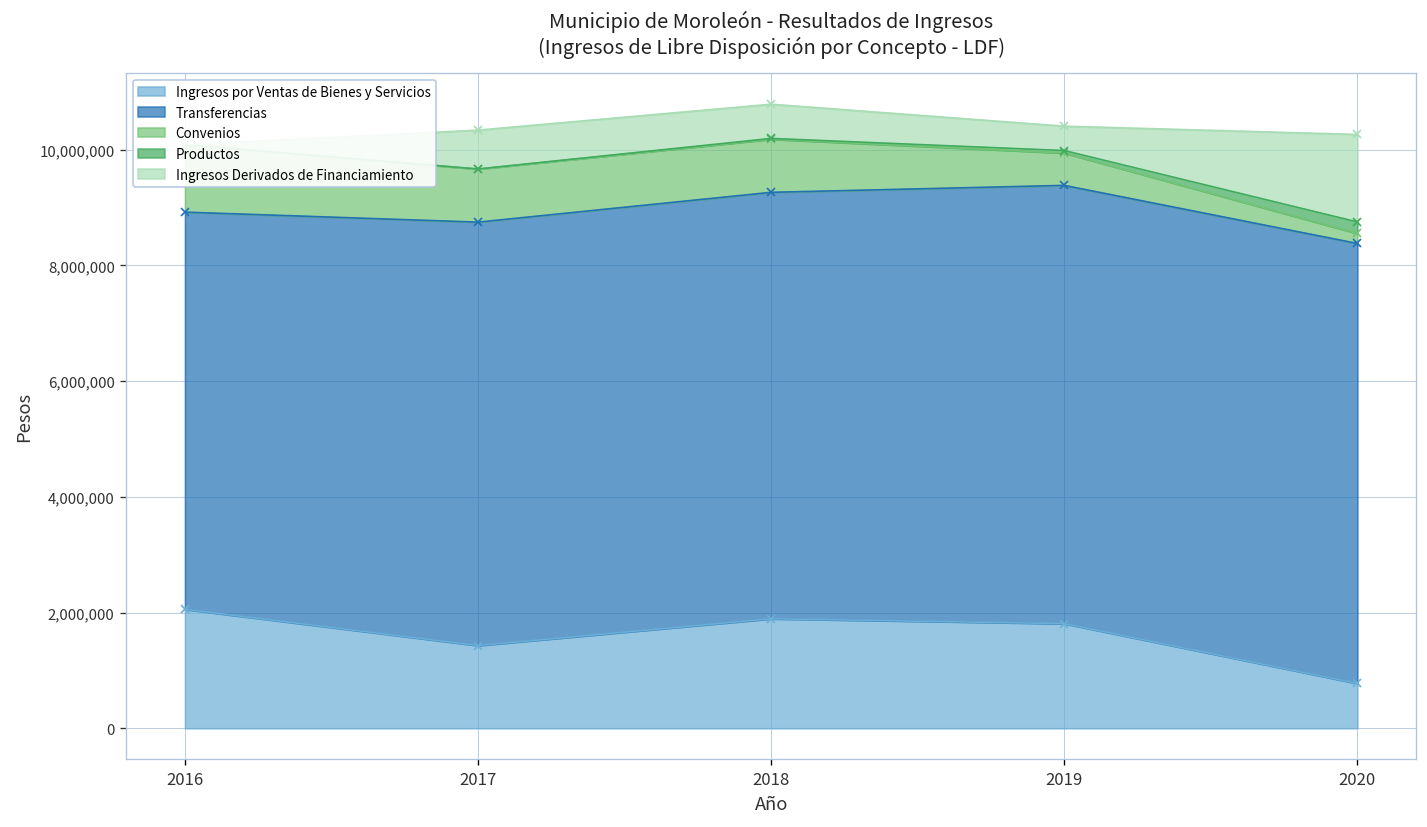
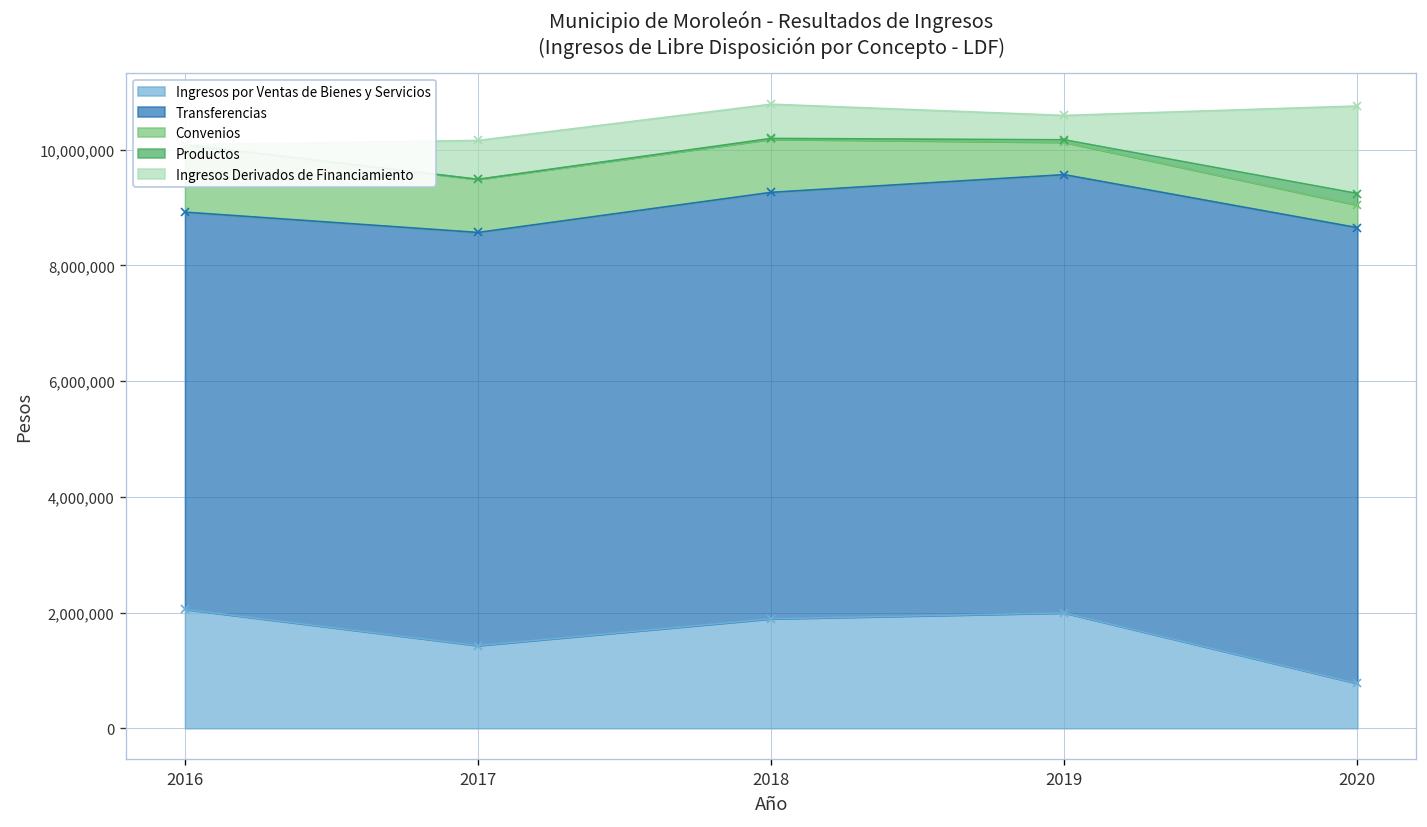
  {
    "Ingresos por Ventas de Bienes y Servicios": {
      "2016": "2,100,000",
      "2017": "1,400,000",
      "2018": "1,900,000",
-     "2019": "1,800,000",
+     "2019": "2,000,000",
      "2020": "800,000"
    },
    "Transferencias": {
      "2016": "6,900,000",
-     "2017": "7,300,000",
+     "2017": "7,100,000",
      "2018": "7,400,000",
      "2019": "7,600,000",
-     "2020": "7,600,000"
+     "2020": "7,900,000"
    },
    "Convenios": {
-     "2020": "200,000"
+     "2020": "400,000"
    },
    "Productos": {
      "2020": "200,000"
    },
    "Ingresos Derivados de Financiamiento": {
      "2017": "700,000",
      "2018": "600,000",
      "2019": "400,000",
      "2020": "1,500,000"
    }
  }
